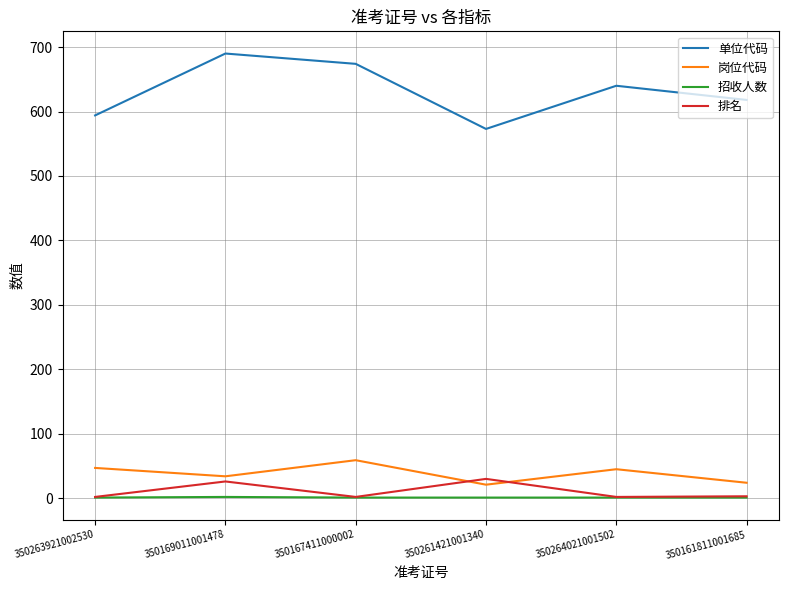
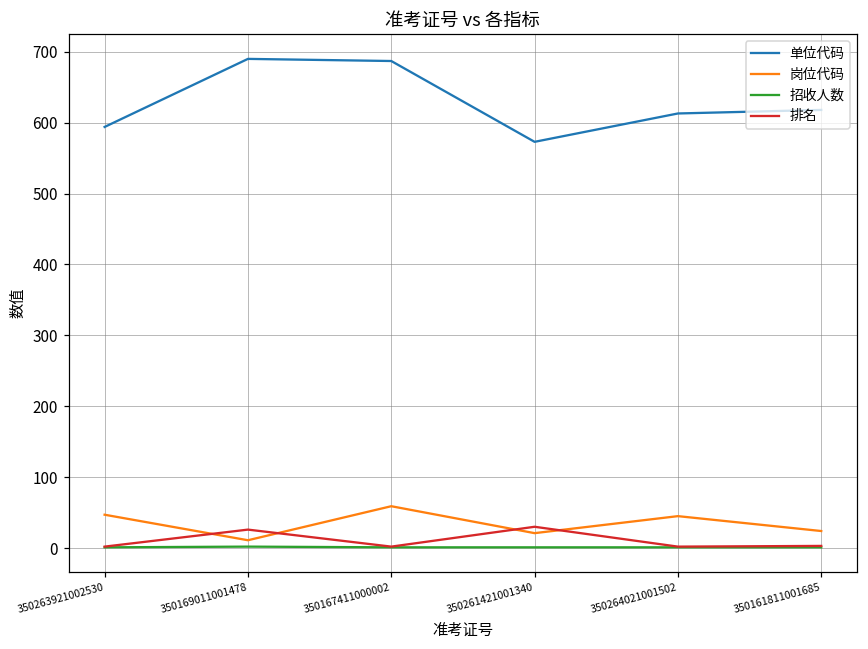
  {
    "单位代码": {
      "350263921002530": 590,
      "350169011001478": 690,
-     "350167411000002": 670,
+     "350167411000002": 690,
      "350261421001340": 570,
-     "350264021001502": 640
+     "350264021001502": 610
    },
    "岗位代码": {
      "350263921002530": 50,
-     "350169011001478": 30,
+     "350169011001478": 10,
      "350167411000002": 60,
      "350261421001340": 20,
      "350264021001502": 50,
      "350161811001685": 20
    },
    "招收人数": {
      "350169011001478": 0,
      "350261421001340": 0
    },
    "排名": {
      "350169011001478": 30,
      "350261421001340": 30
    }
  }
